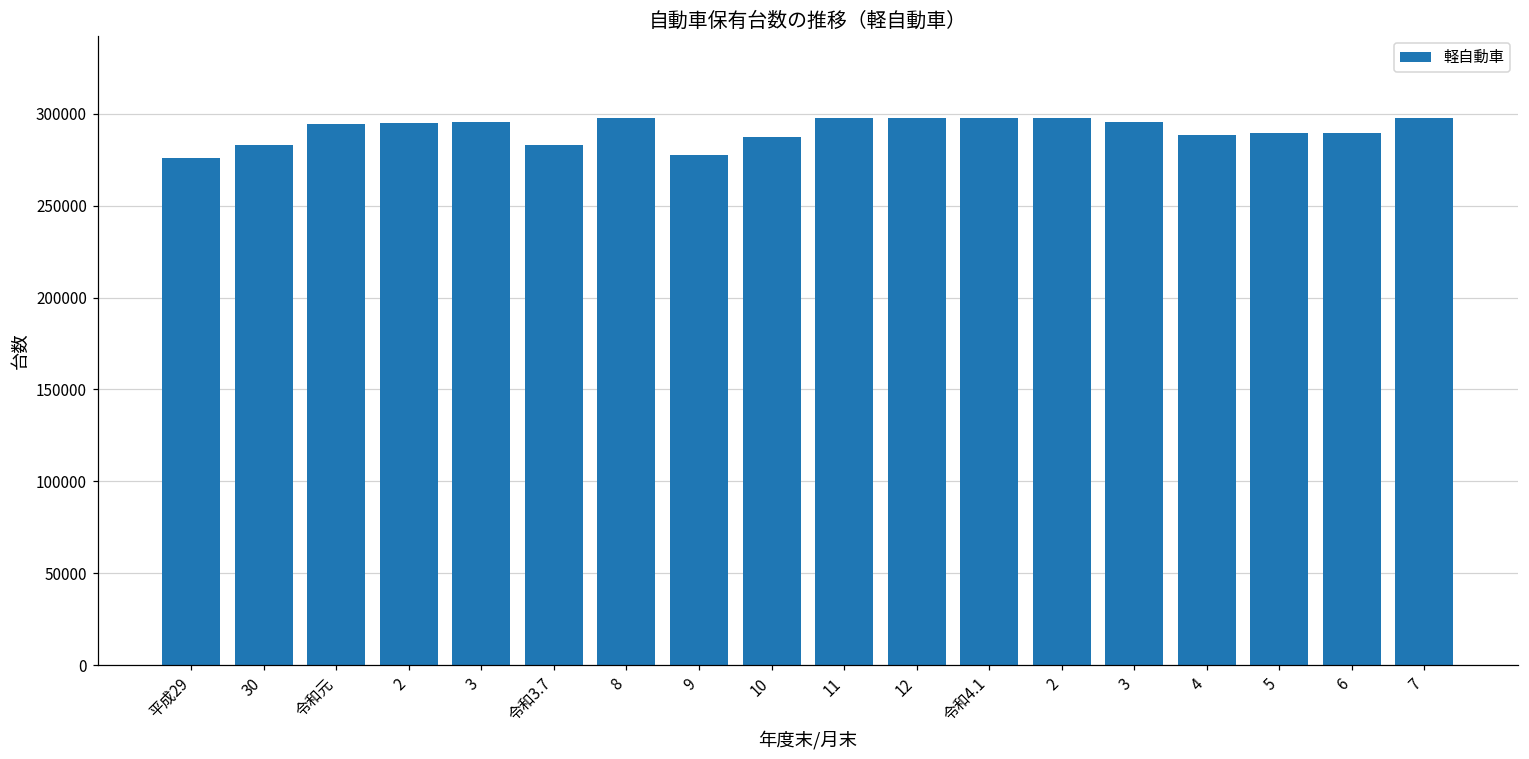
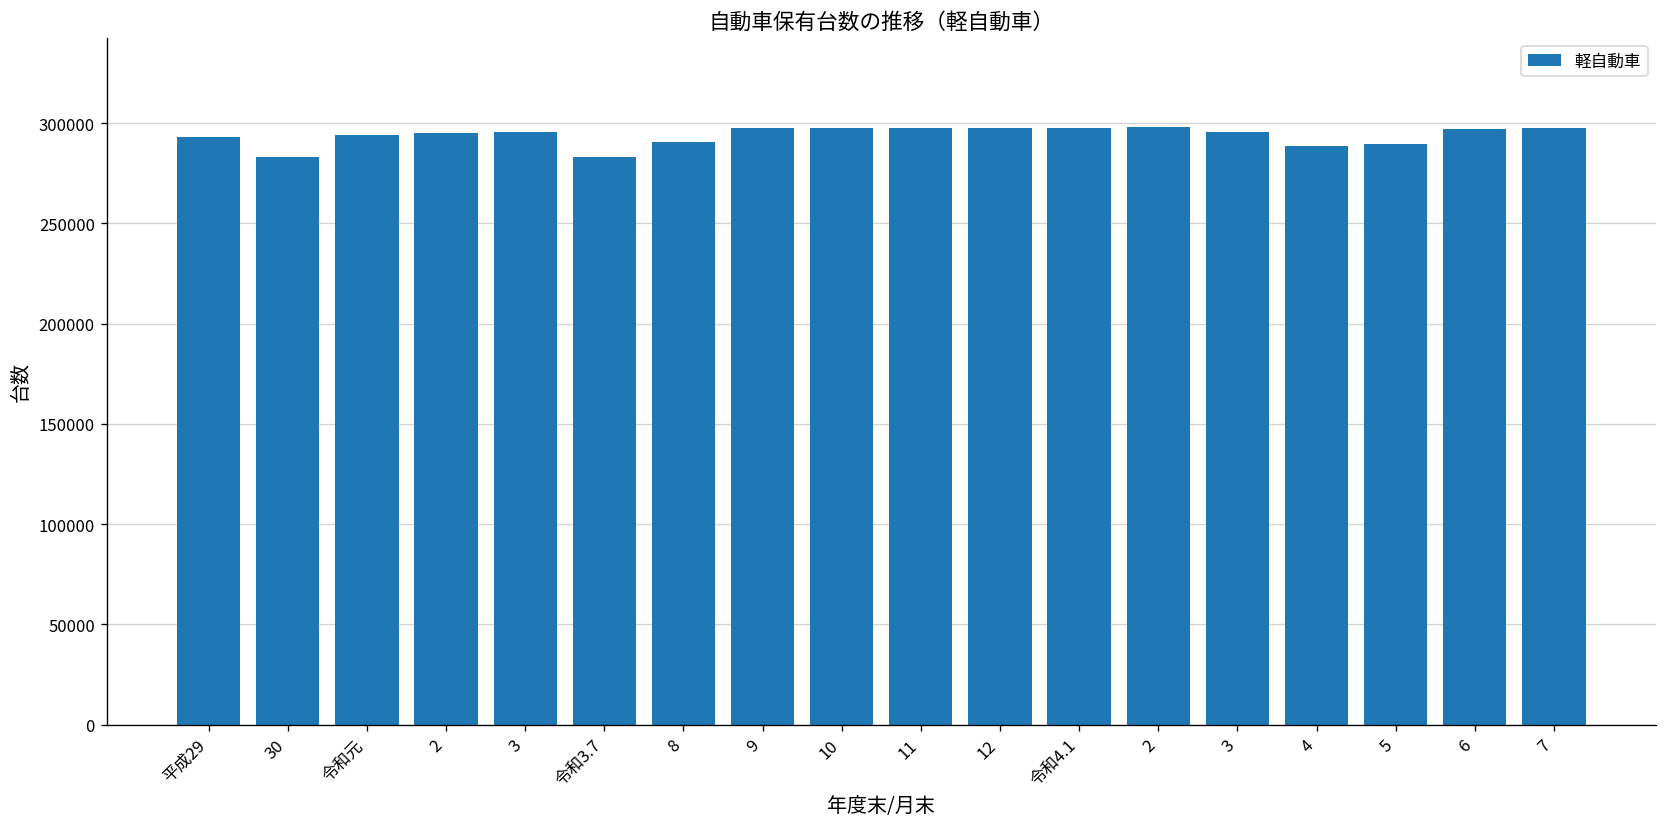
  {
-   "平成29": 276000,
+   "平成29": 293000,
    "30": 283000,
    "令和元": 294000,
    "令和3.7": 283000,
-   "8": 297000,
-   "9": 277000,
-   "10": 287000,
+   "8": 291000,
+   "9": 297000,
+   "10": 297000,
    "11": 298000,
    "12": 298000,
    "令和4.1": 298000,
    "4": 289000,
    "5": 289000,
-   "6": 289000,
+   "6": 297000,
    "7": 298000
  }
